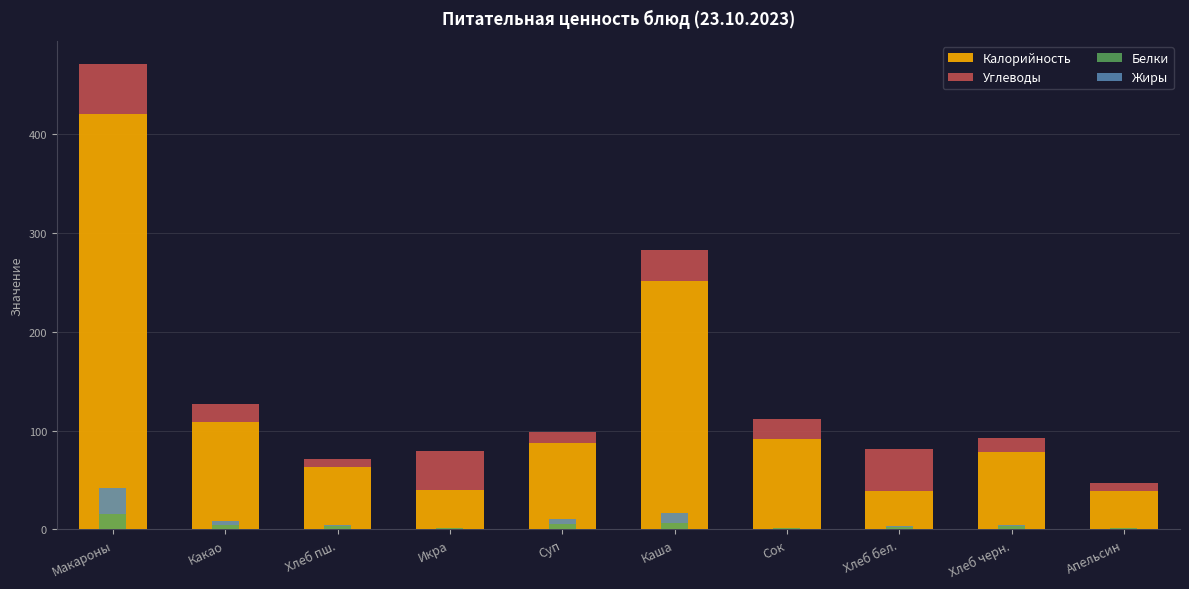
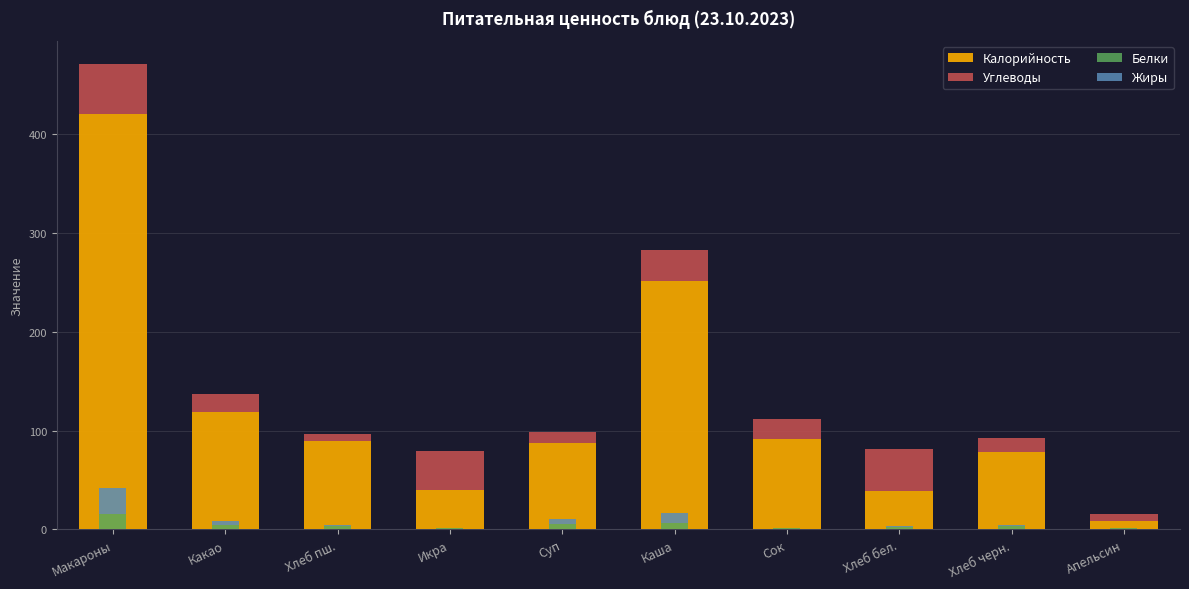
  {
    "Калорийность": {
      "Макароны": 420,
-     "Какао": 110,
-     "Хлеб пш.": 60,
+     "Какао": 120,
+     "Хлеб пш.": 90,
      "Икра": 40,
      "Суп": 90,
      "Каша": 250,
      "Сок": 90,
      "Хлеб бел.": 40,
      "Хлеб черн.": 80,
-     "Апельсин": 40
+     "Апельсин": 10
    },
    "Углеводы": {
      "Макароны": 50,
      "Какао": 20,
      "Хлеб пш.": 10,
      "Икра": 40,
      "Суп": 10,
      "Каша": 30,
      "Сок": 20,
      "Хлеб бел.": 40,
      "Хлеб черн.": 20,
      "Апельсин": 10
    }
  }
